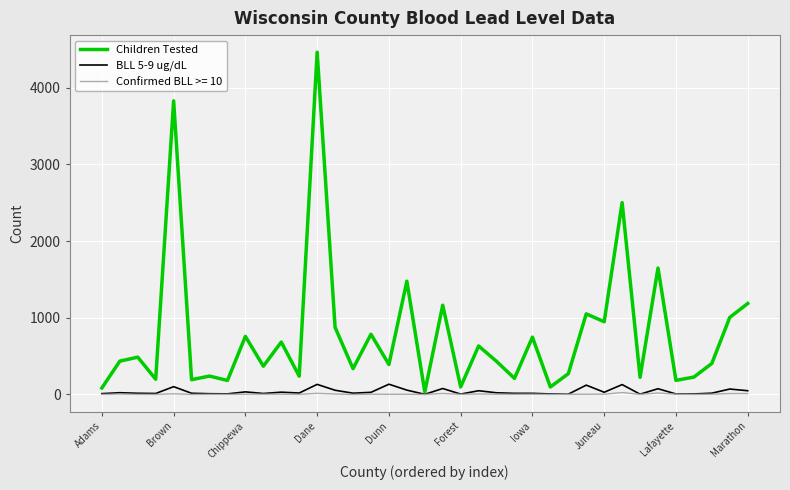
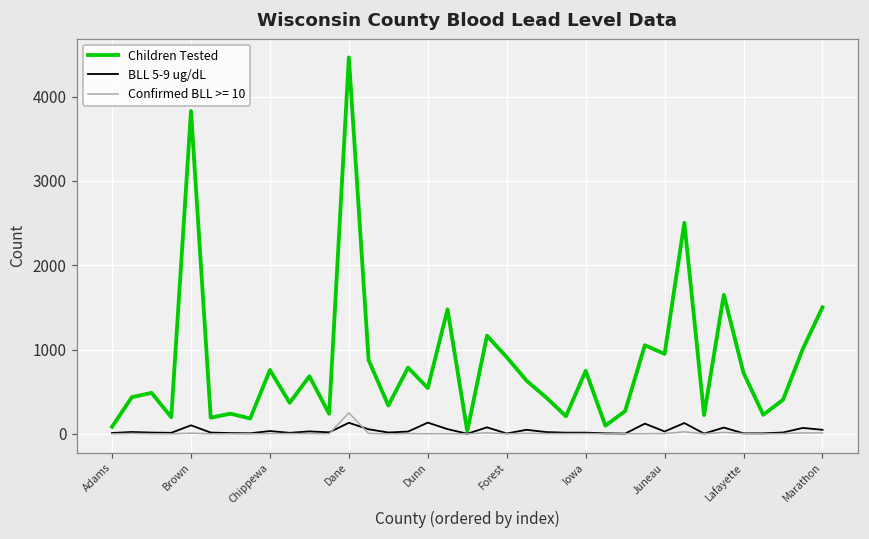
  {
    "Children Tested": {
      "Adams": 100,
      "Brown": 3800,
      "Chippewa": 800,
      "Dane": 4500,
-     "Dunn": 400,
-     "Forest": 100,
+     "Dunn": 500,
+     "Forest": 900,
      "Iowa": 700,
      "Juneau": 900,
-     "Lafayette": 200,
-     "Marathon": 1200
+     "Lafayette": 700,
+     "Marathon": 1500
    },
    "BLL 5-9 ug/dL": {
      "Brown": 100,
      "Dane": 100,
      "Dunn": 100,
      "Marathon": 0
    },
    "Confirmed BLL >= 10": {
      "Brown": 0,
-     "Dane": 0,
+     "Dane": 200,
      "Dunn": 0,
      "Marathon": 0
    }
  }
